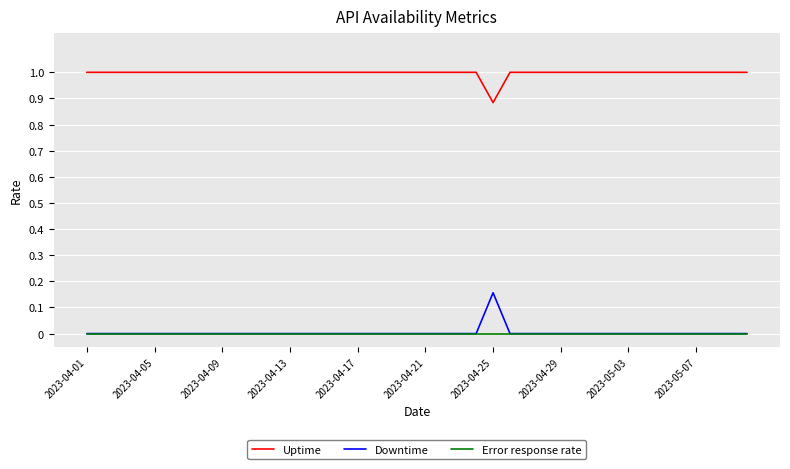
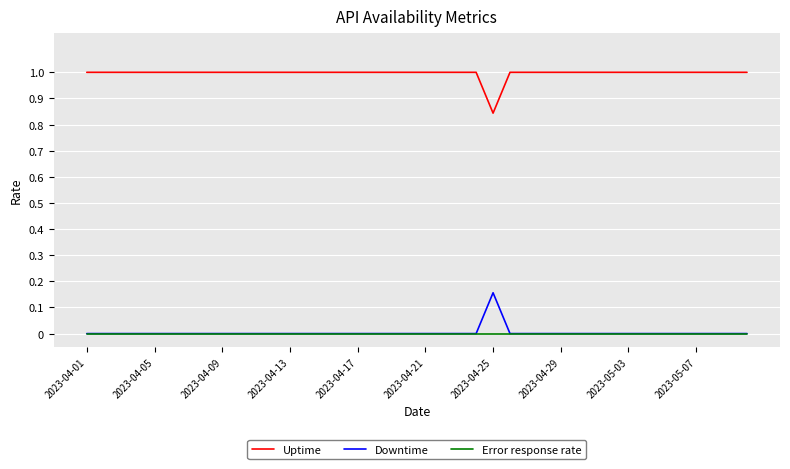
  {
    "Uptime": {
      "2023-04-01": 1.00,
      "2023-04-05": 1.00,
      "2023-04-09": 1.00,
      "2023-04-13": 1.00,
      "2023-04-17": 1.00,
      "2023-04-21": 1.00,
-     "2023-04-25": 0.88,
+     "2023-04-25": 0.84,
      "2023-04-29": 1.00,
      "2023-05-03": 1.00,
      "2023-05-07": 1.00
    },
    "Downtime": {
      "2023-04-25": 0.16
    },
    "Error response rate": {
      "2023-04-25": 0.00
    }
  }
